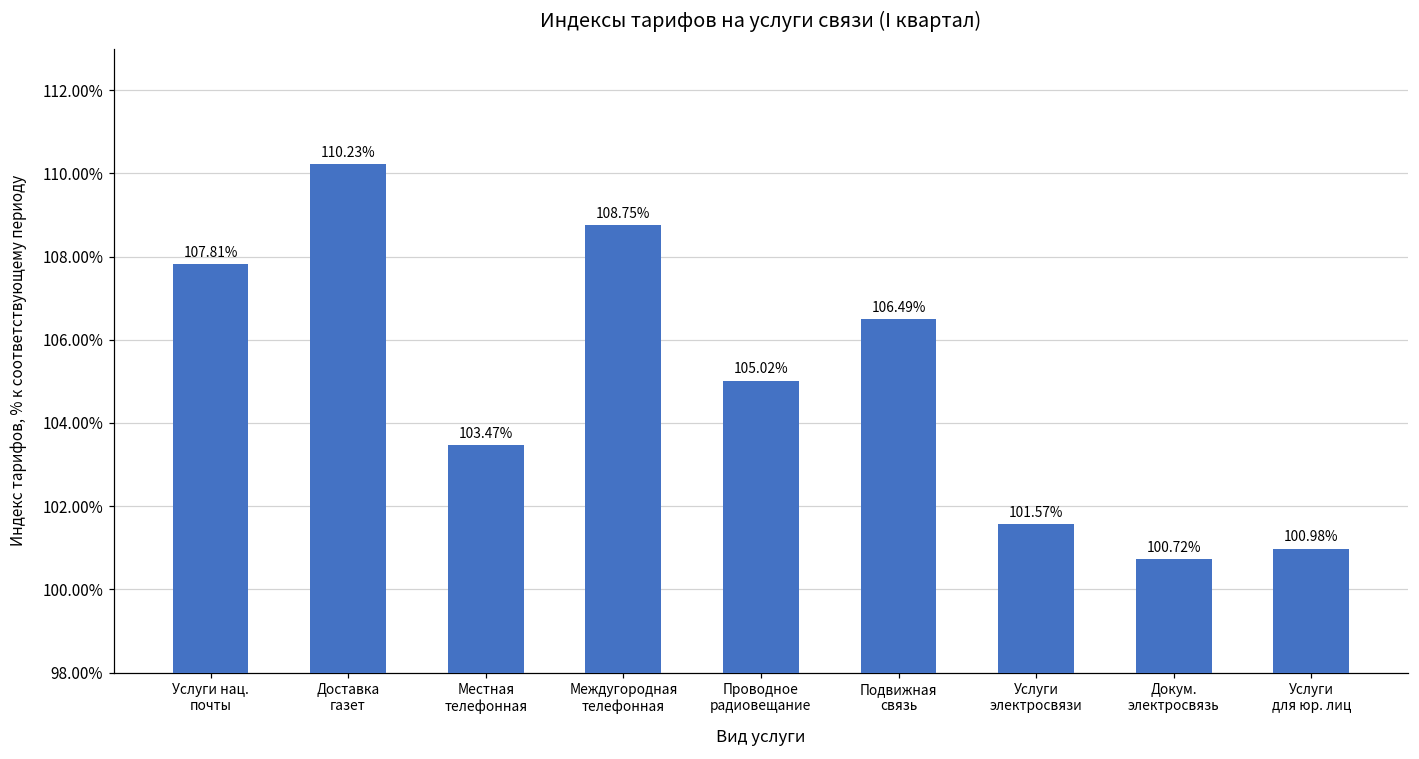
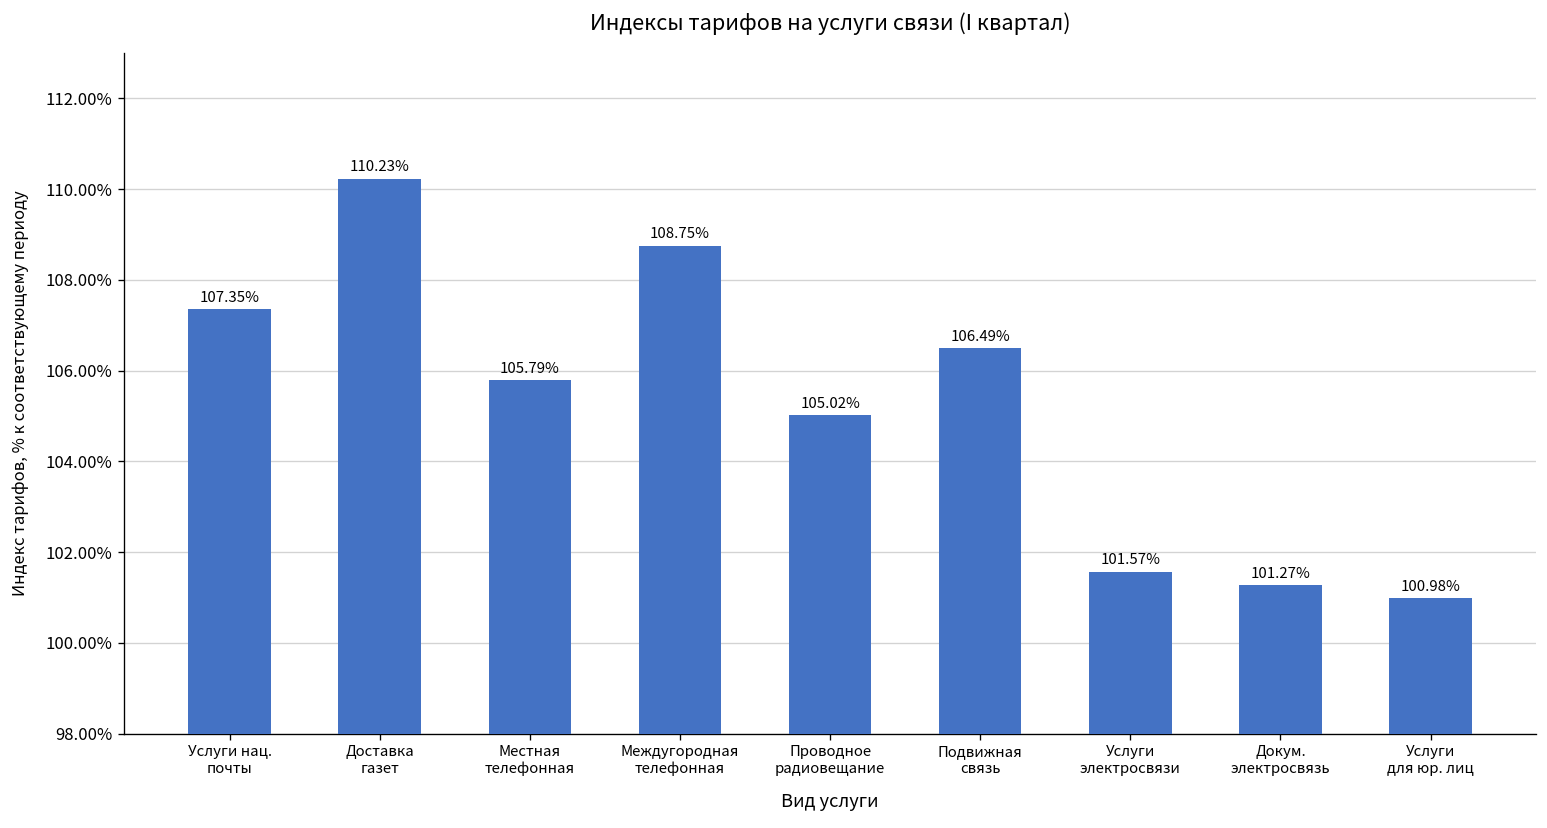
  {
-   "Услуги нац. почты": "107.81%",
+   "Услуги нац. почты": "107.35%",
    "Доставка газет": "110.23%",
-   "Местная телефонная": "103.47%",
+   "Местная телефонная": "105.79%",
    "Междугородная телефонная": "108.75%",
    "Проводное радиовещание": "105.02%",
    "Подвижная связь": "106.49%",
    "Услуги электросвязи": "101.57%",
-   "Докум. электросвязь": "100.72%",
+   "Докум. электросвязь": "101.27%",
    "Услуги для юр. лиц": "100.98%"
  }
